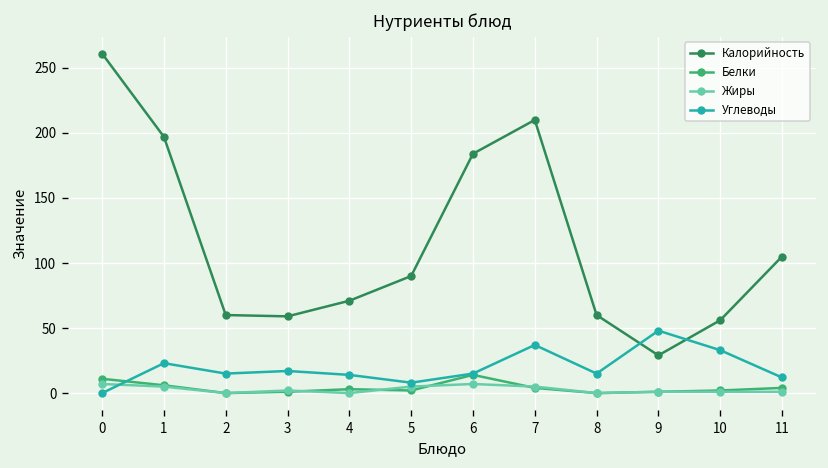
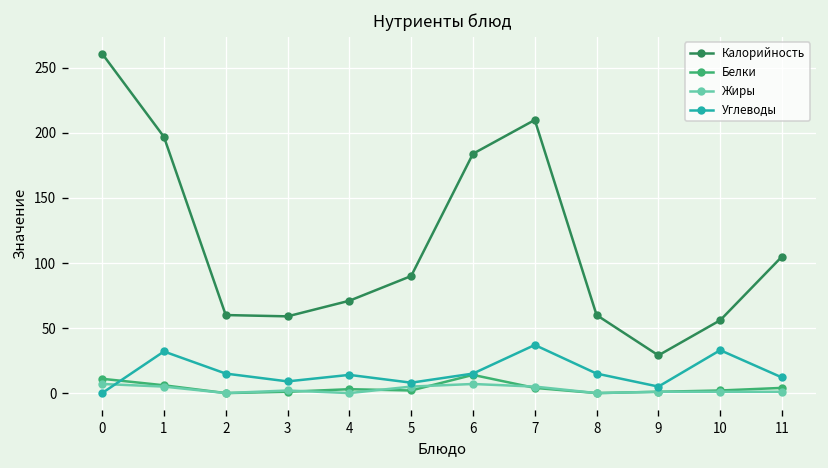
  {
    "Жиры": {
      "0": 7,
      "4": 0,
      "5": 5,
      "6": 7,
      "11": 1
    },
    "Углеводы": {
      "0": 0,
-     "1": 23,
+     "1": 32,
      "2": 15,
-     "3": 17,
+     "3": 9,
      "4": 14,
      "5": 8,
      "7": 37,
      "8": 15,
-     "9": 48,
+     "9": 5,
      "10": 33,
      "11": 12
    }
  }
